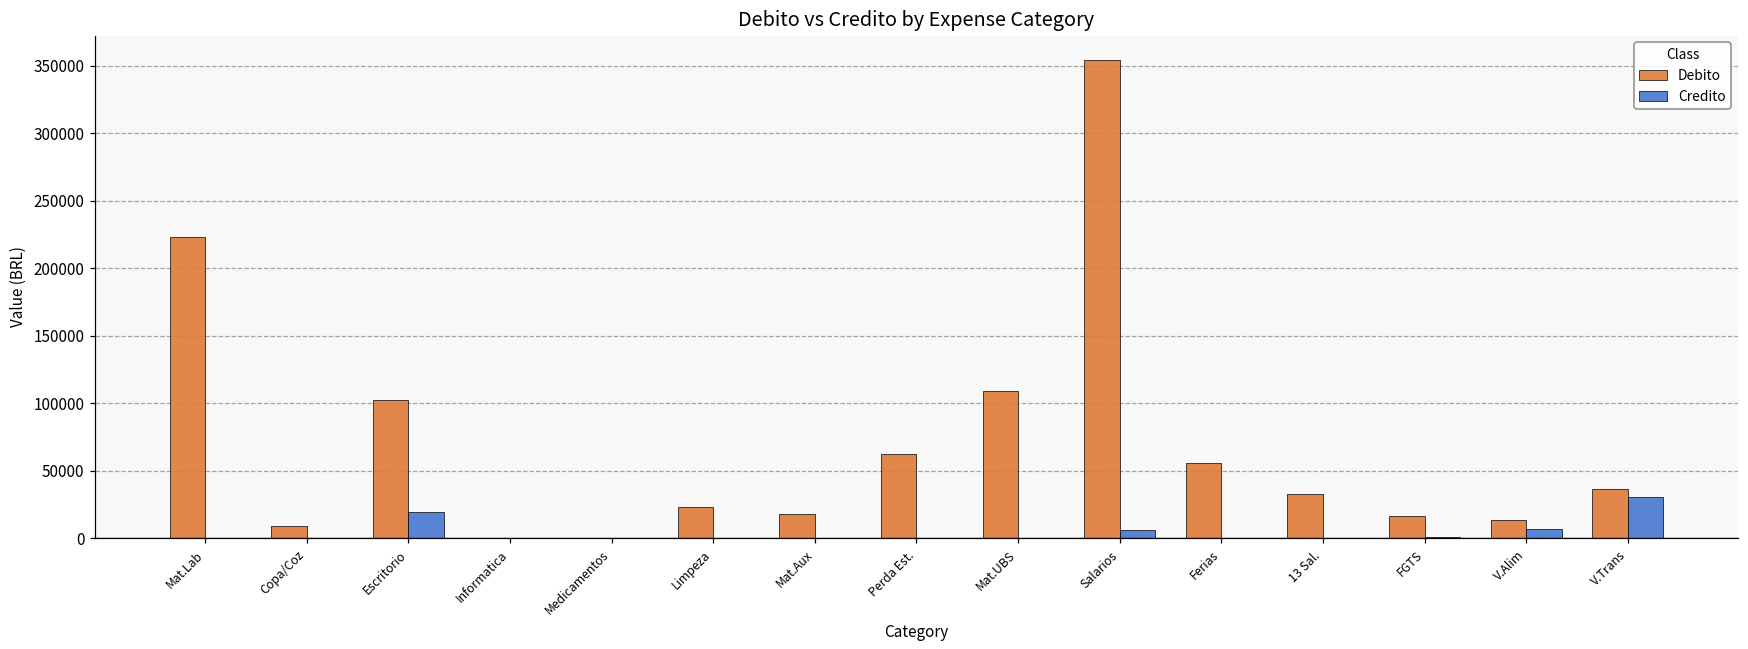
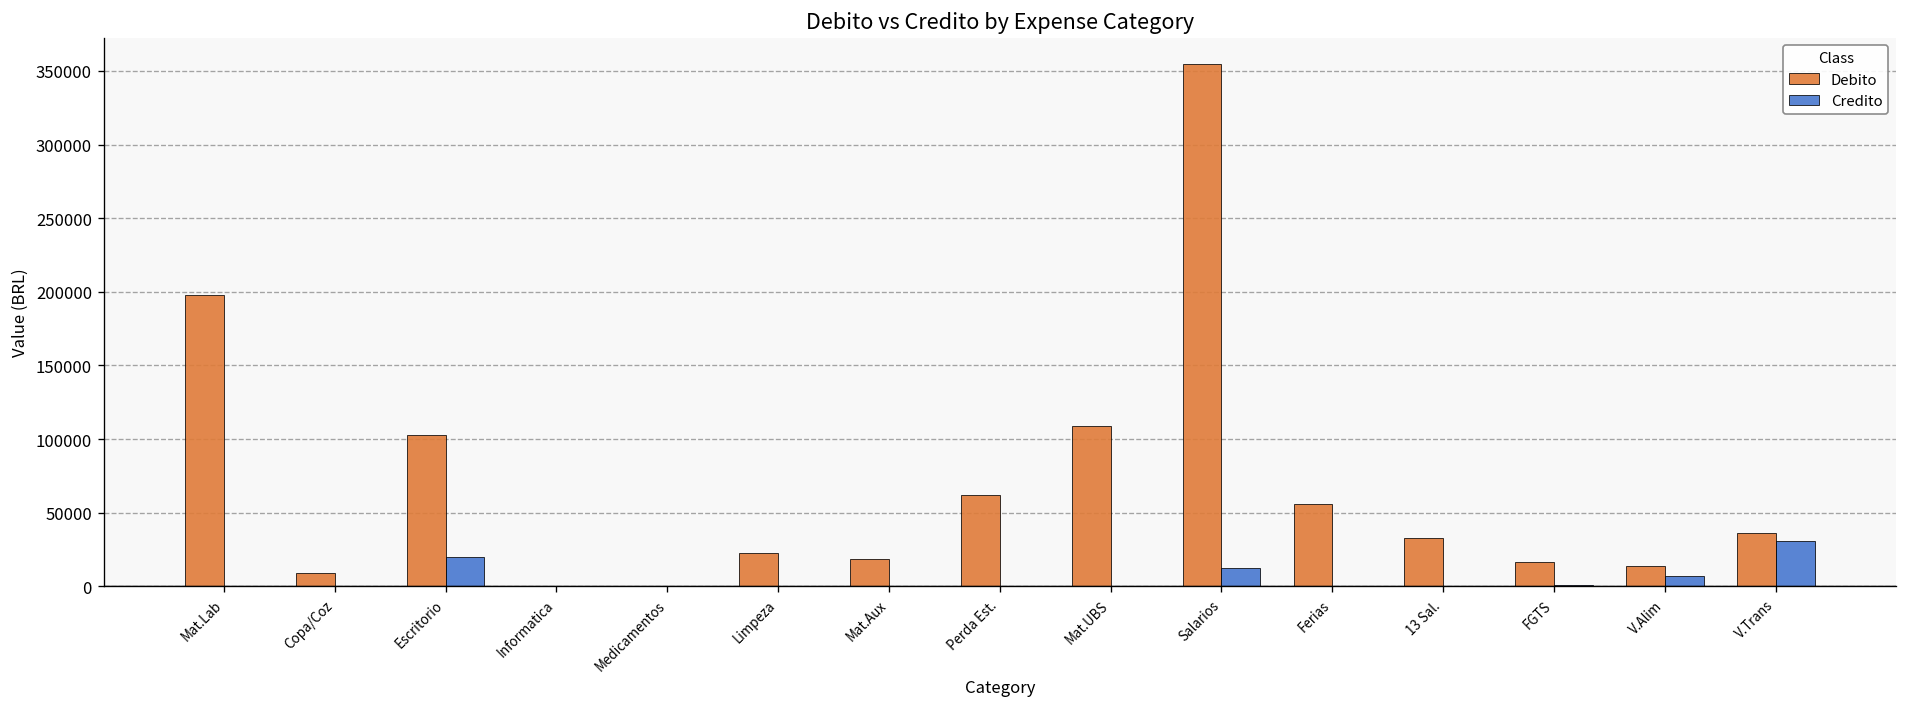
  {
    "Debito": {
-     "Mat.Lab": 223000,
+     "Mat.Lab": 198000,
      "Copa/Coz": 9000,
      "Escritorio": 103000,
      "Limpeza": 23000,
      "Mat.Aux": 18000,
      "Perda Est.": 62000,
      "Mat.UBS": 109000,
      "Salarios": 355000,
      "Ferias": 56000,
      "13 Sal.": 33000,
      "FGTS": 16000,
      "V.Alim": 14000,
      "V.Trans": 36000
    },
    "Credito": {
      "Copa/Coz": 0,
      "Escritorio": 20000,
      "Informatica": 0,
      "Perda Est.": 0,
      "Mat.UBS": 0,
-     "Salarios": 6000,
+     "Salarios": 13000,
      "Ferias": 0,
      "13 Sal.": 0,
      "V.Alim": 7000,
      "V.Trans": 30000
    }
  }
